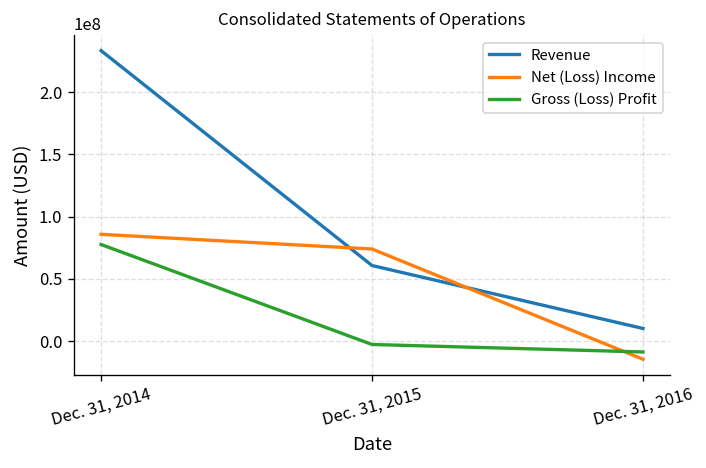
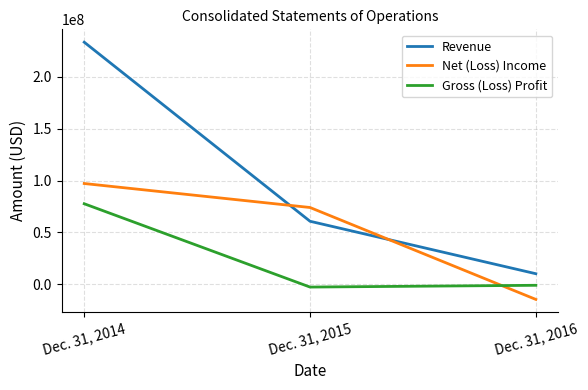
  {
    "Revenue": {
      "Dec. 31, 2014": 233000000,
      "Dec. 31, 2015": 61000000,
      "Dec. 31, 2016": 10000000
    },
    "Net (Loss) Income": {
-     "Dec. 31, 2014": 86000000,
+     "Dec. 31, 2014": 97000000,
      "Dec. 31, 2015": 74000000,
      "Dec. 31, 2016": -15000000
    },
    "Gross (Loss) Profit": {
      "Dec. 31, 2014": 78000000,
      "Dec. 31, 2015": -3000000,
-     "Dec. 31, 2016": -9000000
+     "Dec. 31, 2016": -1000000
    }
  }
